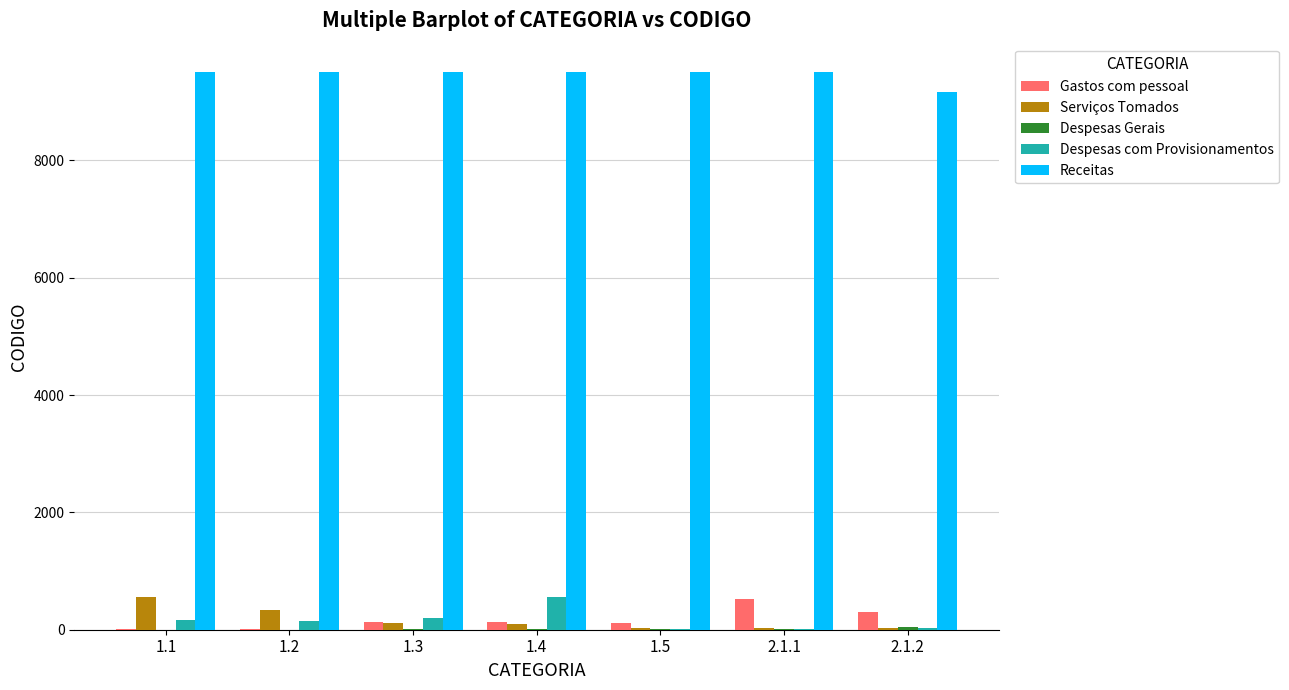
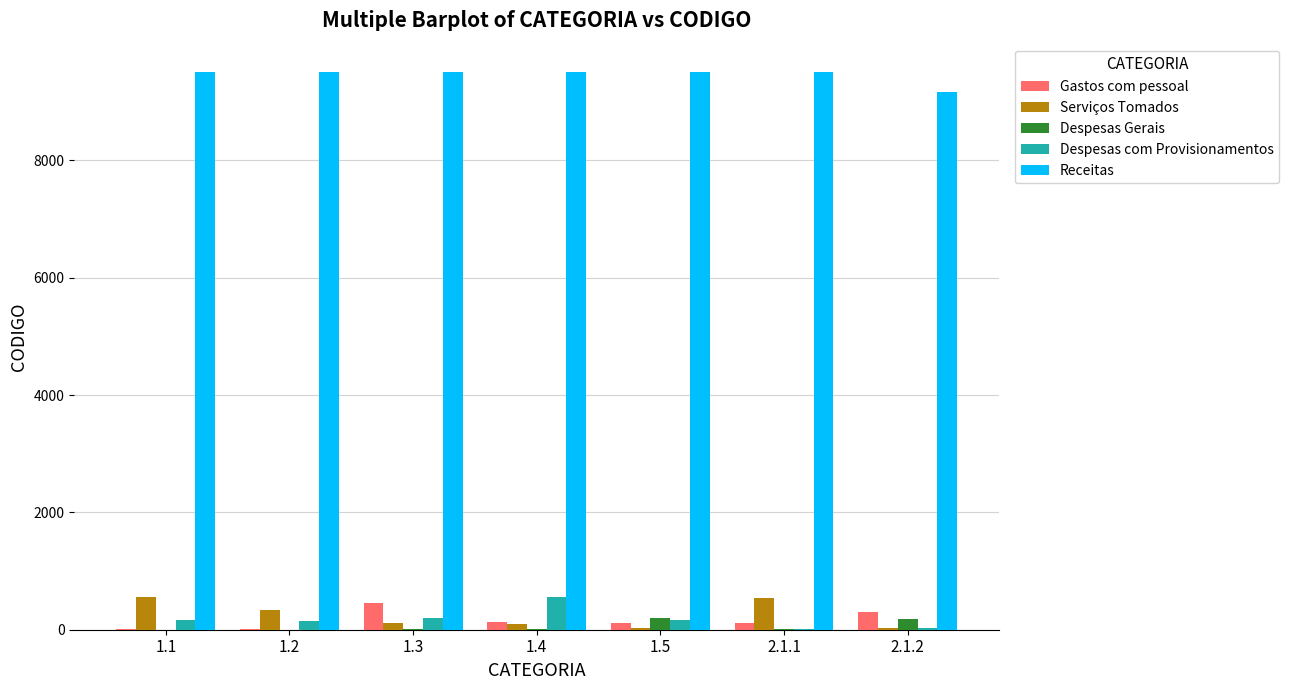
  {
    "Gastos com pessoal": {
-     "1.3": 100,
+     "1.3": 500,
      "1.4": 100,
      "1.5": 100,
-     "2.1.1": 500,
+     "2.1.1": 100,
      "2.1.2": 300
    },
    "Serviços Tomados": {
      "1.1": 600,
      "1.2": 300,
      "1.3": 100,
      "1.4": 100,
-     "2.1.1": 0
+     "2.1.1": 500
    },
    "Despesas Gerais": {
-     "1.5": 0,
-     "2.1.2": 0
+     "1.5": 200,
+     "2.1.2": 200
    },
    "Despesas com Provisionamentos": {
      "1.1": 200,
      "1.2": 100,
      "1.3": 200,
      "1.4": 600,
-     "1.5": 0
+     "1.5": 200
    },
    "Receitas": {
      "1.1": 9500,
      "1.2": 9500,
      "1.3": 9500,
      "1.4": 9500,
      "1.5": 9500,
      "2.1.1": 9500,
      "2.1.2": 9200
    }
  }
